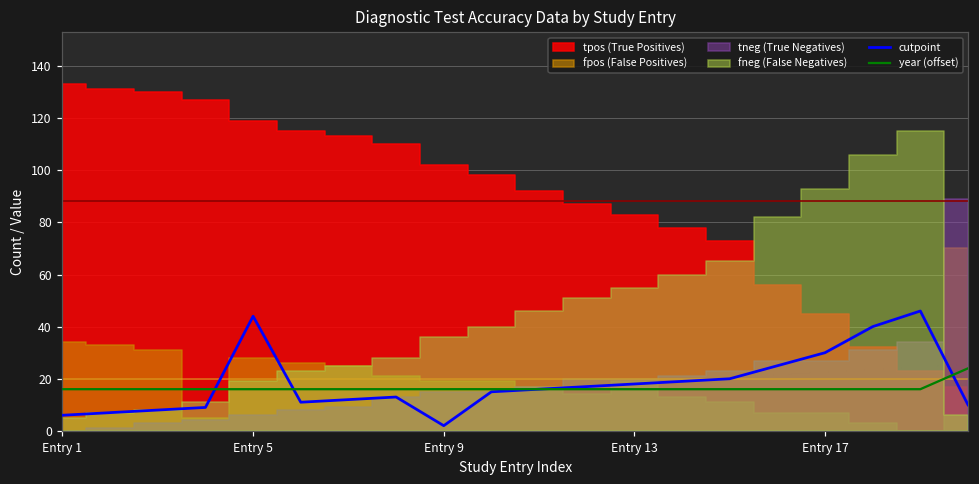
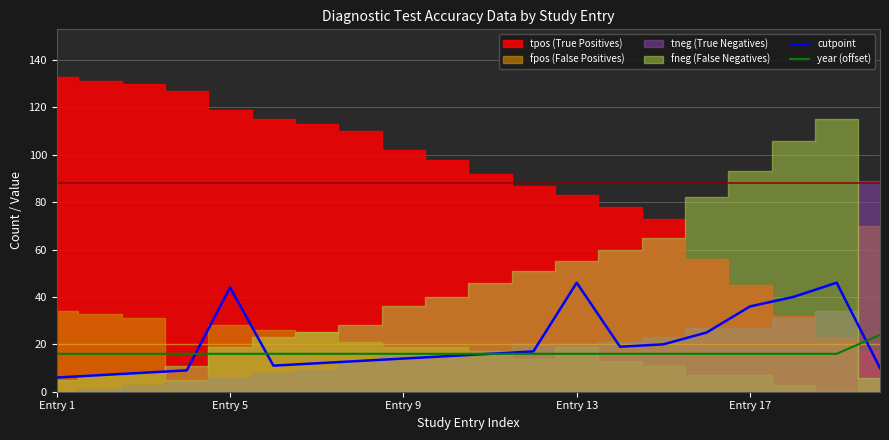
  {
    "cutpoint": {
      "Entry 5": 44,
-     "Entry 9": 2,
-     "Entry 13": 18,
-     "Entry 17": 30
+     "Entry 9": 14,
+     "Entry 13": 46,
+     "Entry 17": 36
    },
    "year (offset)": {
      "Entry 1": 16,
      "Entry 5": 16,
      "Entry 9": 16,
      "Entry 13": 16,
      "Entry 17": 16
    }
  }
